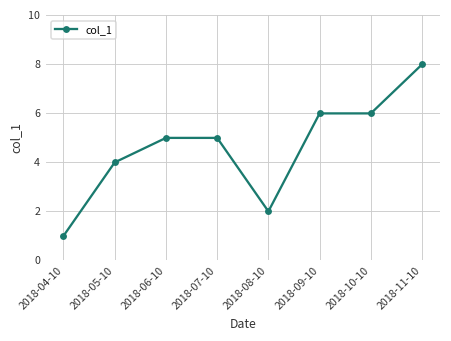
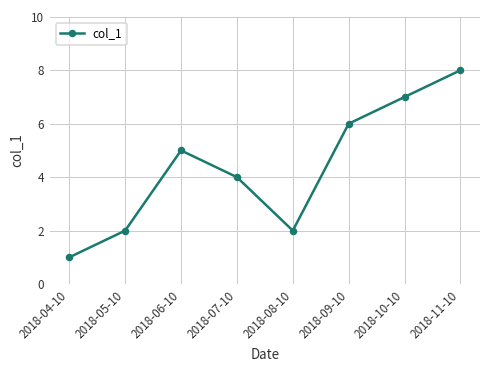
  {
    "2018-04-10": 1,
-   "2018-05-10": 4,
+   "2018-05-10": 2,
    "2018-06-10": 5,
-   "2018-07-10": 5,
+   "2018-07-10": 4,
    "2018-08-10": 2,
    "2018-09-10": 6,
-   "2018-10-10": 6,
+   "2018-10-10": 7,
    "2018-11-10": 8
  }
